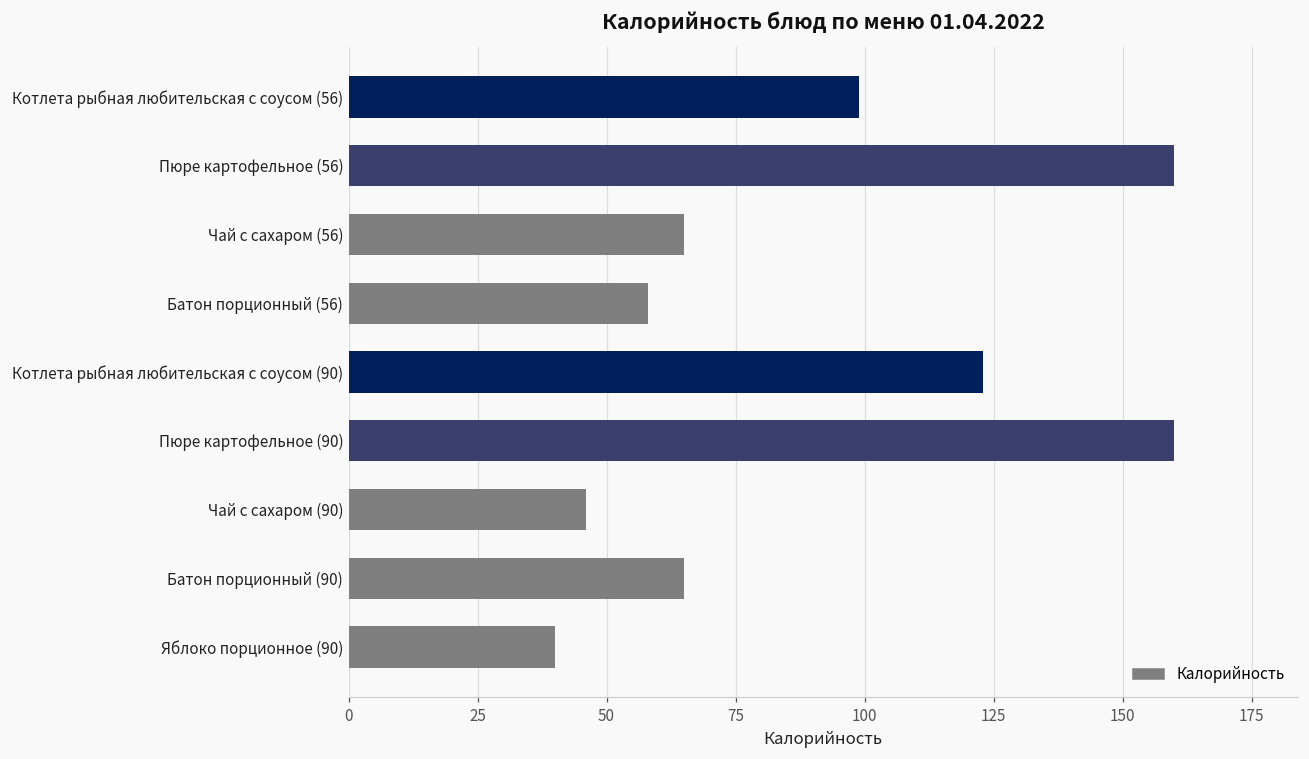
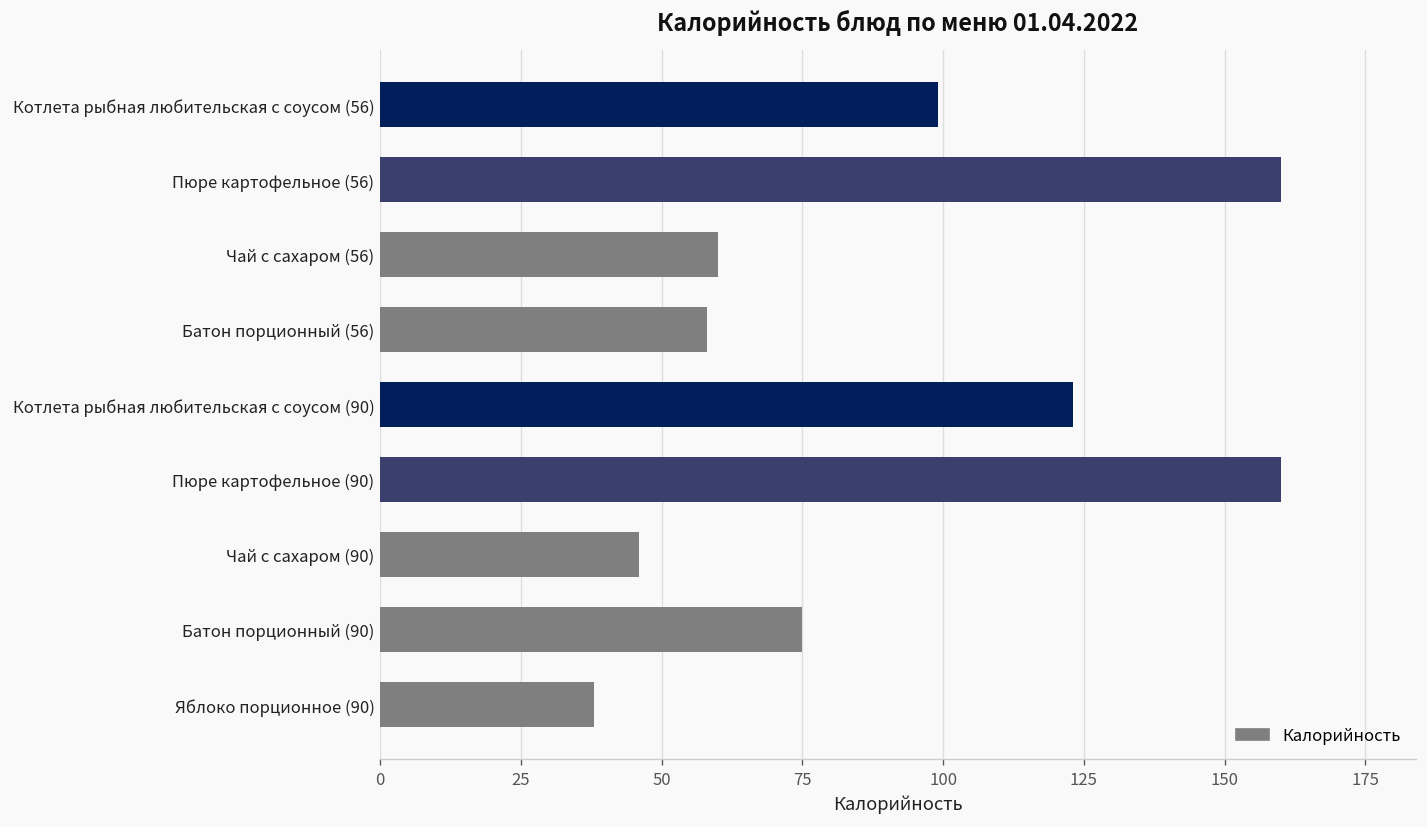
  {
    "Котлета рыбная любительская с соусом (56)": 99,
    "Пюре картофельное (56)": 160,
-   "Чай с сахаром (56)": 65,
+   "Чай с сахаром (56)": 60,
    "Батон порционный (56)": 58,
    "Котлета рыбная любительская с соусом (90)": 123,
    "Пюре картофельное (90)": 160,
    "Чай с сахаром (90)": 46,
-   "Батон порционный (90)": 65,
-   "Яблоко порционное (90)": 40
+   "Батон порционный (90)": 75,
+   "Яблоко порционное (90)": 38
  }
